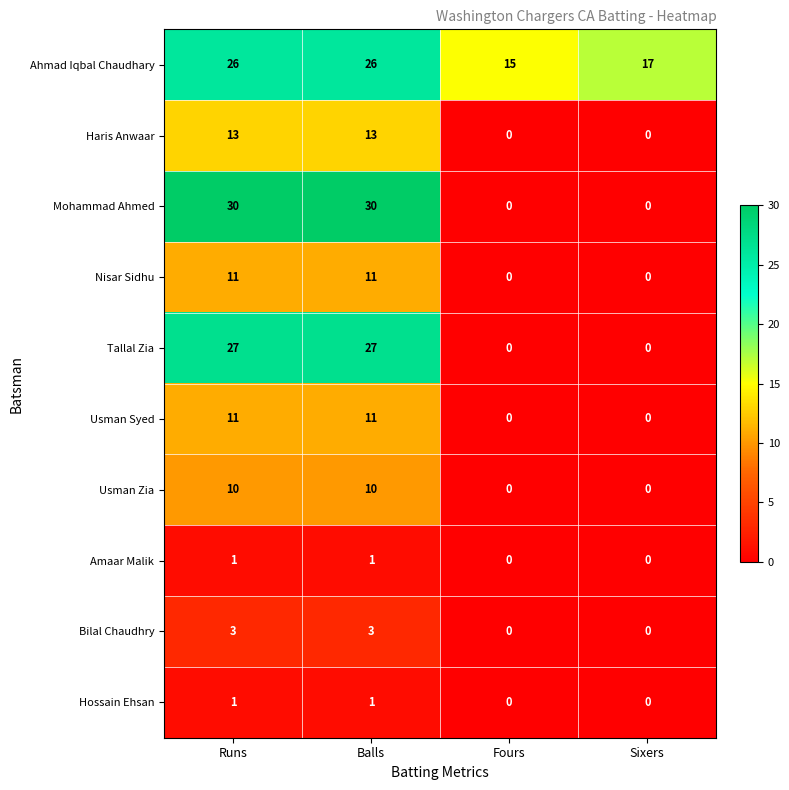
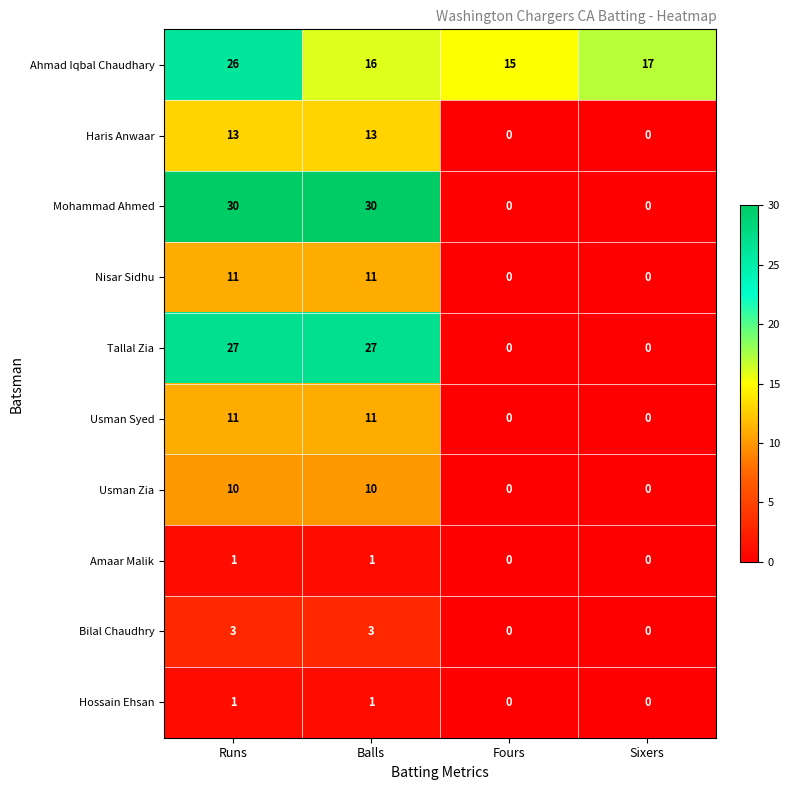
  {
    "Ahmad Iqbal Chaudhary": {
      "Runs": 26,
-     "Balls": 26,
+     "Balls": 16,
      "Fours": 15,
      "Sixers": 17
    },
    "Haris Anwaar": {
      "Runs": 13,
      "Balls": 13,
      "Fours": 0,
      "Sixers": 0
    },
    "Mohammad Ahmed": {
      "Runs": 30,
      "Balls": 30,
      "Fours": 0,
      "Sixers": 0
    },
    "Nisar Sidhu": {
      "Runs": 11,
      "Balls": 11,
      "Fours": 0,
      "Sixers": 0
    },
    "Tallal Zia": {
      "Runs": 27,
      "Balls": 27,
      "Fours": 0,
      "Sixers": 0
    },
    "Usman Syed": {
      "Runs": 11,
      "Balls": 11,
      "Fours": 0,
      "Sixers": 0
    },
    "Usman Zia": {
      "Runs": 10,
      "Balls": 10,
      "Fours": 0,
      "Sixers": 0
    },
    "Amaar Malik": {
      "Runs": 1,
      "Balls": 1,
      "Fours": 0,
      "Sixers": 0
    },
    "Bilal Chaudhry": {
      "Runs": 3,
      "Balls": 3,
      "Fours": 0,
      "Sixers": 0
    },
    "Hossain Ehsan": {
      "Runs": 1,
      "Balls": 1,
      "Fours": 0,
      "Sixers": 0
    }
  }
